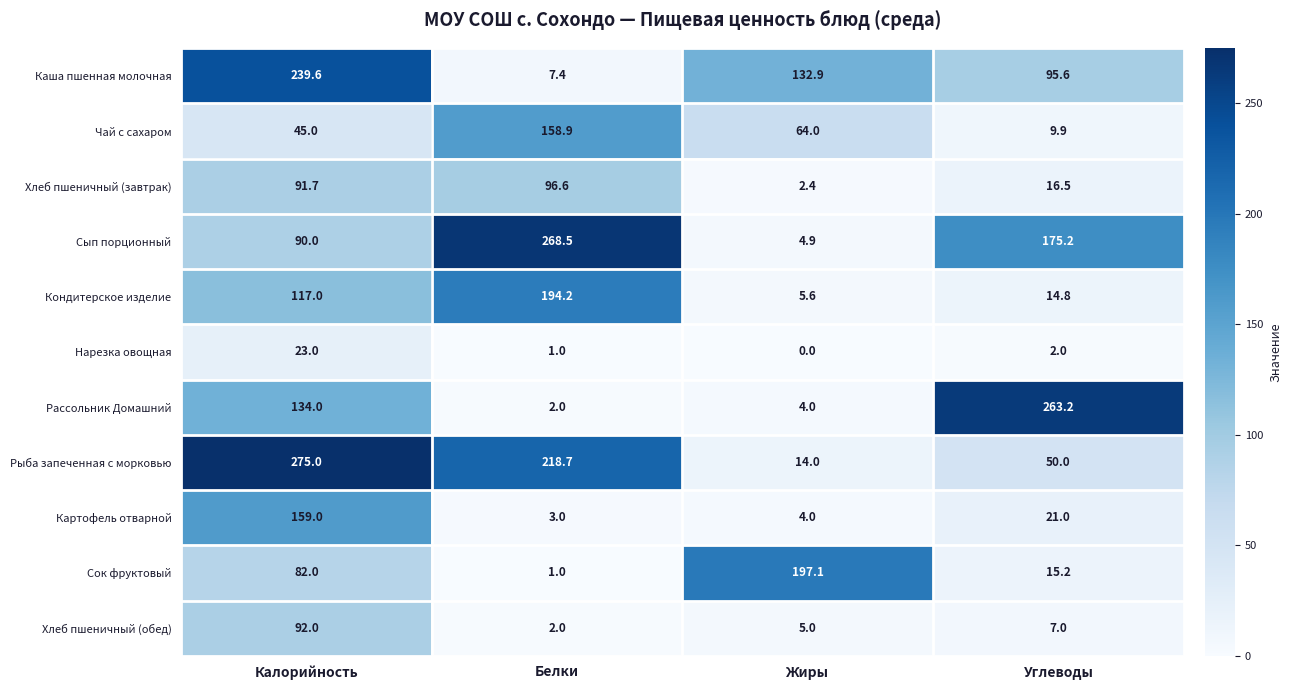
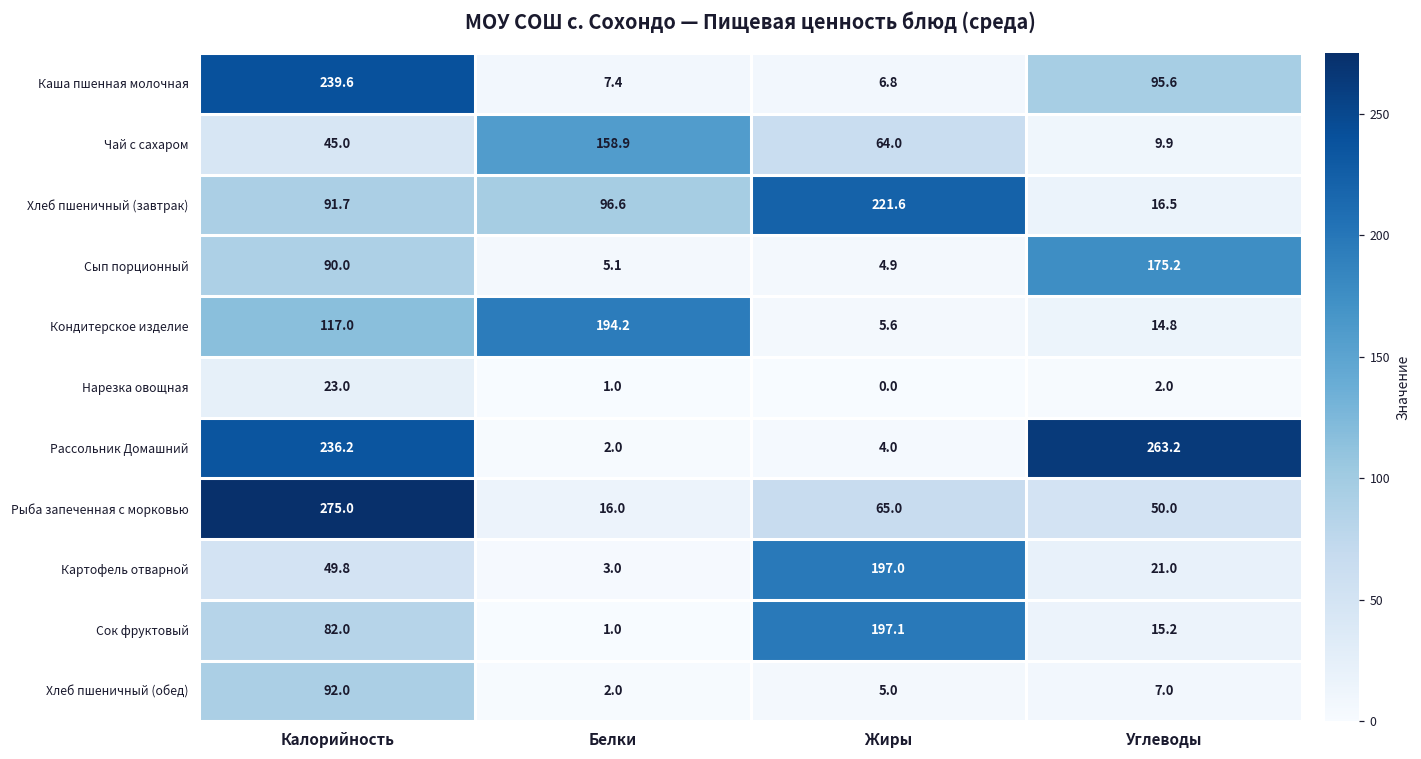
  {
    "Каша пшенная молочная": {
      "Калорийность": 239.6,
      "Белки": 7.4,
-     "Жиры": 132.9,
+     "Жиры": 6.8,
      "Углеводы": 95.6
    },
    "Чай с сахаром": {
      "Калорийность": 45.0,
      "Белки": 158.9,
      "Жиры": 64.0,
      "Углеводы": 9.9
    },
    "Хлеб пшеничный (завтрак)": {
      "Калорийность": 91.7,
      "Белки": 96.6,
-     "Жиры": 2.4,
+     "Жиры": 221.6,
      "Углеводы": 16.5
    },
    "Сып порционный": {
      "Калорийность": 90.0,
-     "Белки": 268.5,
+     "Белки": 5.1,
      "Жиры": 4.9,
      "Углеводы": 175.2
    },
    "Кондитерское изделие": {
      "Калорийность": 117.0,
      "Белки": 194.2,
      "Жиры": 5.6,
      "Углеводы": 14.8
    },
    "Нарезка овощная": {
      "Калорийность": 23.0,
      "Белки": 1.0,
      "Жиры": 0.0,
      "Углеводы": 2.0
    },
    "Рассольник Домашний": {
-     "Калорийность": 134.0,
+     "Калорийность": 236.2,
      "Белки": 2.0,
      "Жиры": 4.0,
      "Углеводы": 263.2
    },
    "Рыба запеченная с морковью": {
      "Калорийность": 275.0,
-     "Белки": 218.7,
-     "Жиры": 14.0,
+     "Белки": 16.0,
+     "Жиры": 65.0,
      "Углеводы": 50.0
    },
    "Картофель отварной": {
-     "Калорийность": 159.0,
+     "Калорийность": 49.8,
      "Белки": 3.0,
-     "Жиры": 4.0,
+     "Жиры": 197.0,
      "Углеводы": 21.0
    },
    "Сок фруктовый": {
      "Калорийность": 82.0,
      "Белки": 1.0,
      "Жиры": 197.1,
      "Углеводы": 15.2
    },
    "Хлеб пшеничный (обед)": {
      "Калорийность": 92.0,
      "Белки": 2.0,
      "Жиры": 5.0,
      "Углеводы": 7.0
    }
  }
